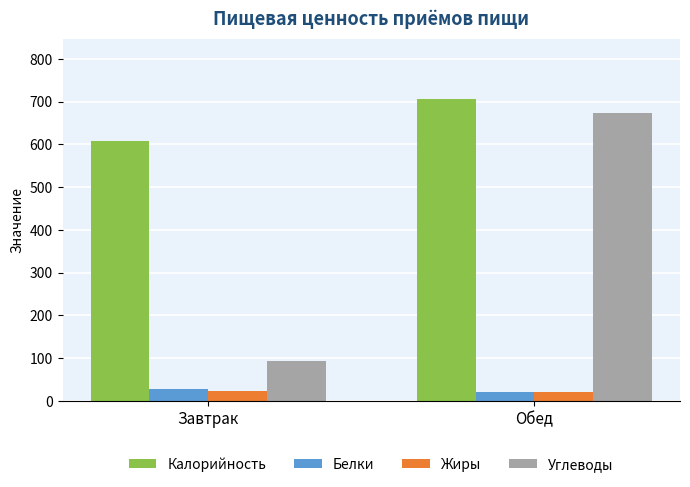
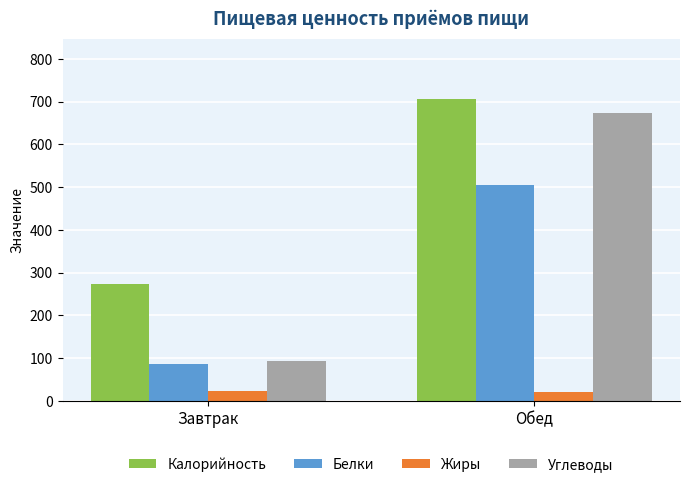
  {
    "Калорийность": {
-     "Завтрак": 610,
+     "Завтрак": 270,
      "Обед": 710
    },
    "Белки": {
-     "Завтрак": 30,
-     "Обед": 20
+     "Завтрак": 90,
+     "Обед": 510
    },
    "Жиры": {
      "Завтрак": 20,
      "Обед": 20
    },
    "Углеводы": {
      "Завтрак": 90,
      "Обед": 670
    }
  }
